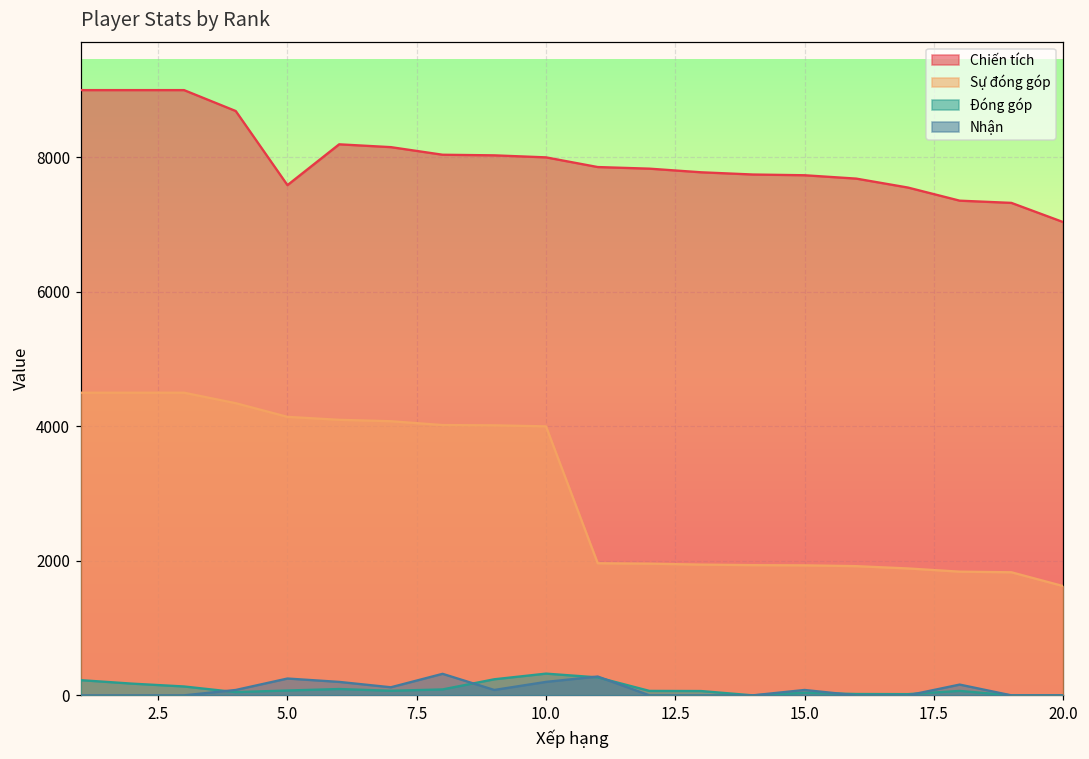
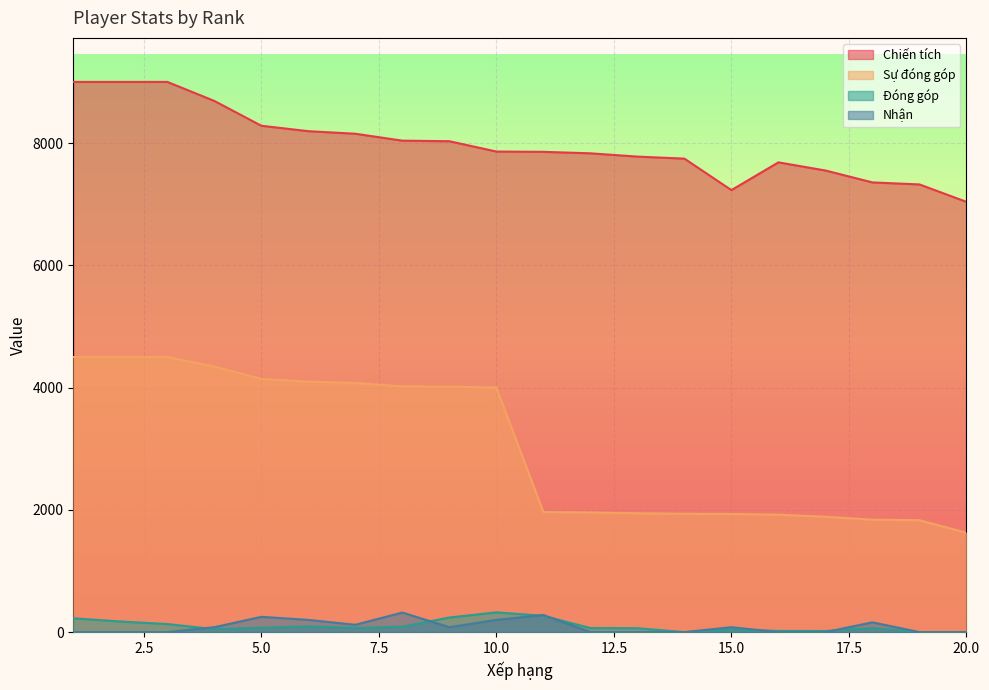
  {
    "Chiến tích": {
-     "5.0": 7600,
-     "10.0": 8000,
-     "15.0": 7700,
+     "5.0": 8300,
+     "10.0": 7900,
+     "15.0": 7200,
      "20.0": 7000
    },
    "Sự đóng góp": {
      "5.0": 4100,
      "10.0": 4000,
      "15.0": 1900,
      "20.0": 1600
    }
  }
